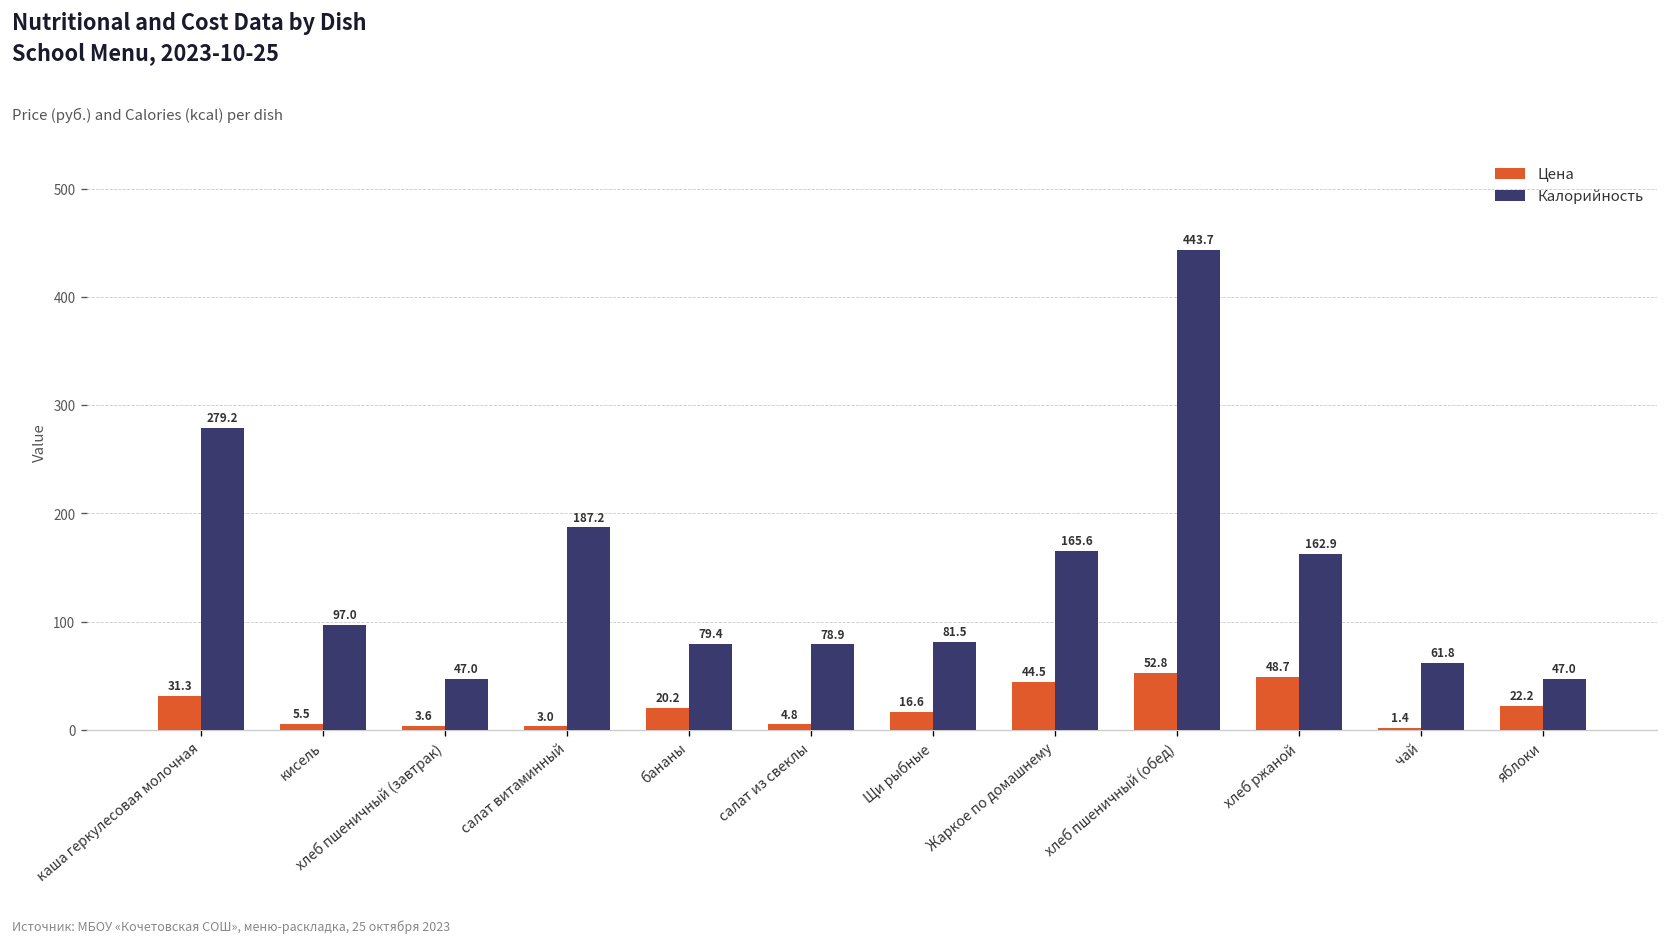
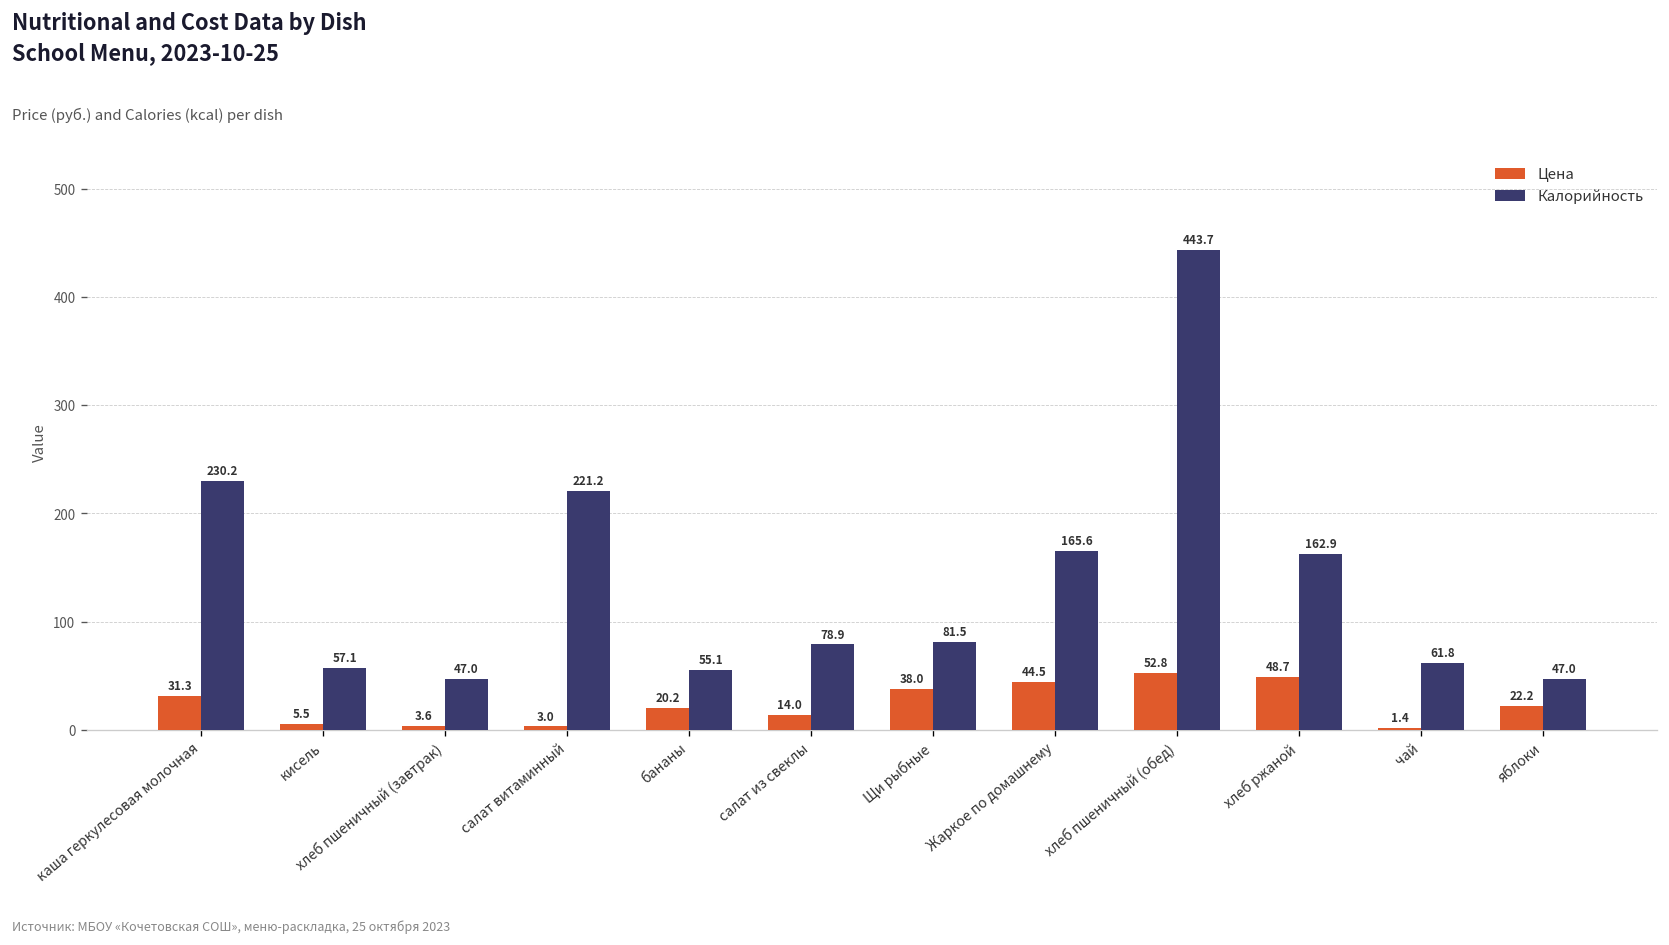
  {
    "Цена": {
      "каша геркулесовая молочная": 31.3,
      "кисель": 5.5,
      "хлеб пшеничный (завтрак)": 3.6,
      "салат витаминный": 3.0,
      "бананы": 20.2,
-     "салат из свеклы": 4.8,
-     "Щи рыбные": 16.6,
+     "салат из свеклы": 14.0,
+     "Щи рыбные": 38.0,
      "Жаркое по домашнему": 44.5,
      "хлеб пшеничный (обед)": 52.8,
      "хлеб ржаной": 48.7,
      "чай": 1.4,
      "яблоки": 22.2
    },
    "Калорийность": {
-     "каша геркулесовая молочная": 279.2,
-     "кисель": 97.0,
+     "каша геркулесовая молочная": 230.2,
+     "кисель": 57.1,
      "хлеб пшеничный (завтрак)": 47.0,
-     "салат витаминный": 187.2,
-     "бананы": 79.4,
+     "салат витаминный": 221.2,
+     "бананы": 55.1,
      "салат из свеклы": 78.9,
      "Щи рыбные": 81.5,
      "Жаркое по домашнему": 165.6,
      "хлеб пшеничный (обед)": 443.7,
      "хлеб ржаной": 162.9,
      "чай": 61.8,
      "яблоки": 47.0
    }
  }
